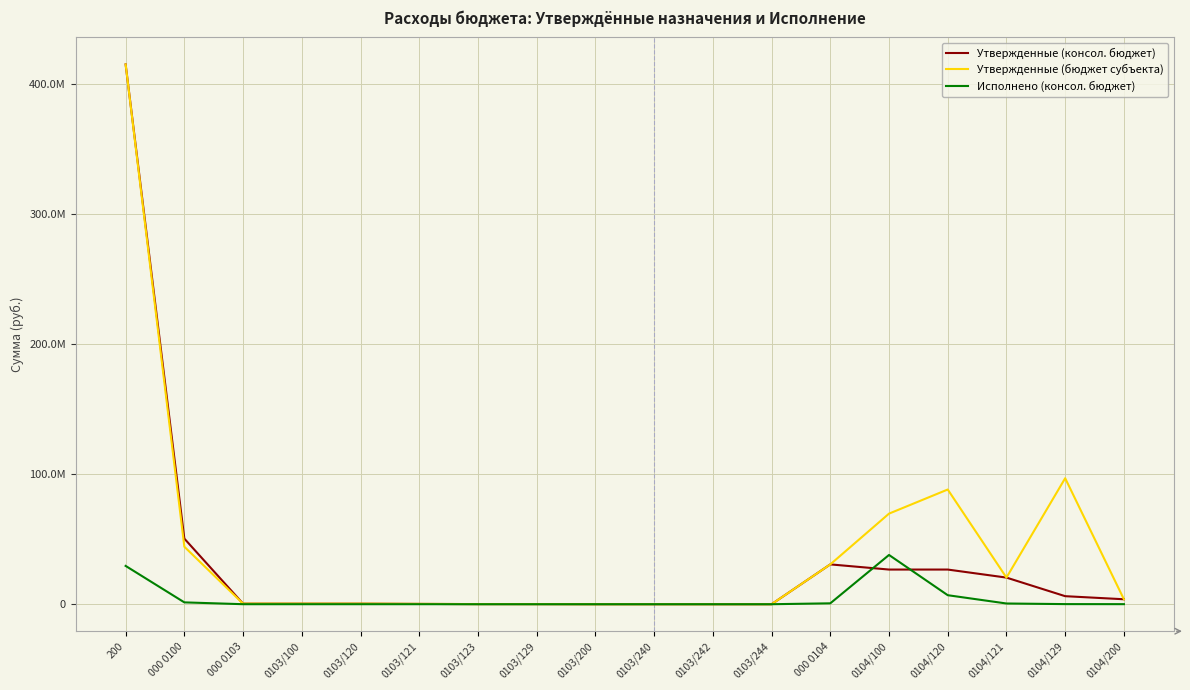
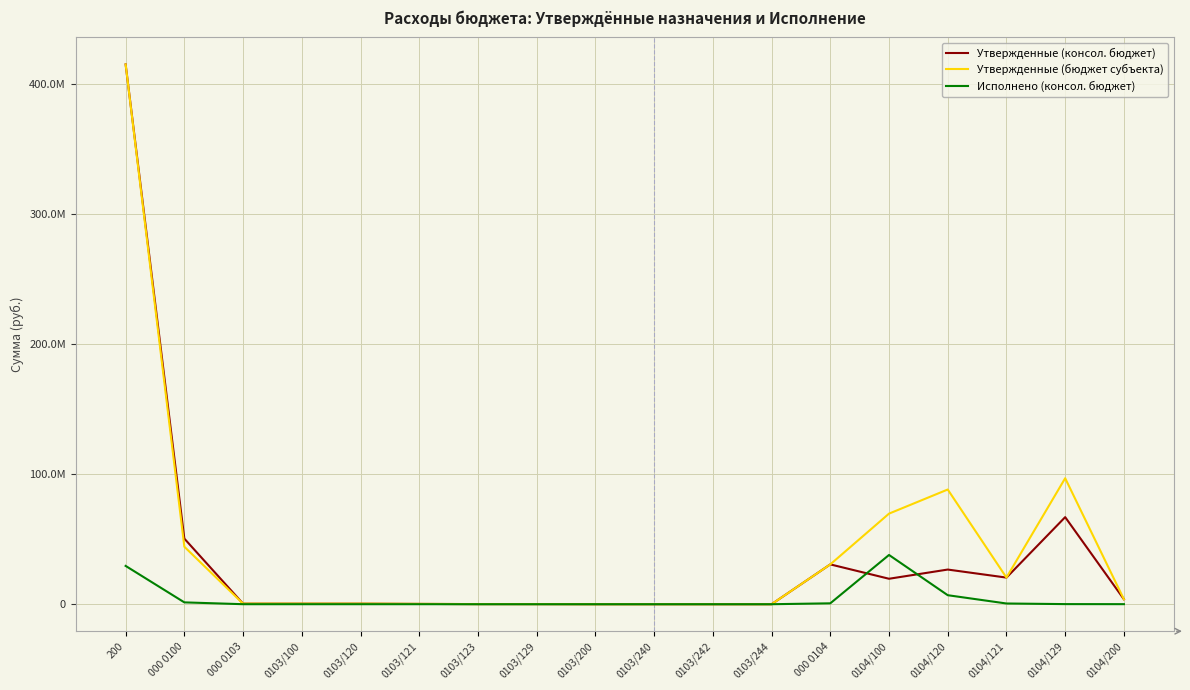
  {
    "Утвержденные (консол. бюджет)": {
      "000 0100": 50000000,
-     "0104/100": 27000000,
+     "0104/100": 20000000,
      "0104/120": 27000000,
-     "0104/129": 6000000
+     "0104/129": 67000000
    },
    "Утвержденные (бюджет субъекта)": {
      "000 0100": 44000000,
      "0104/100": 70000000,
      "0104/120": 88000000,
      "0104/129": 97000000
    },
    "Исполнено (консол. бюджет)": {
      "200": 29000000,
      "000 0100": 1000000,
      "000 0104": 1000000,
      "0104/100": 38000000,
      "0104/120": 7000000,
      "0104/121": 1000000,
      "0104/129": 0,
      "0104/200": 0
    }
  }
